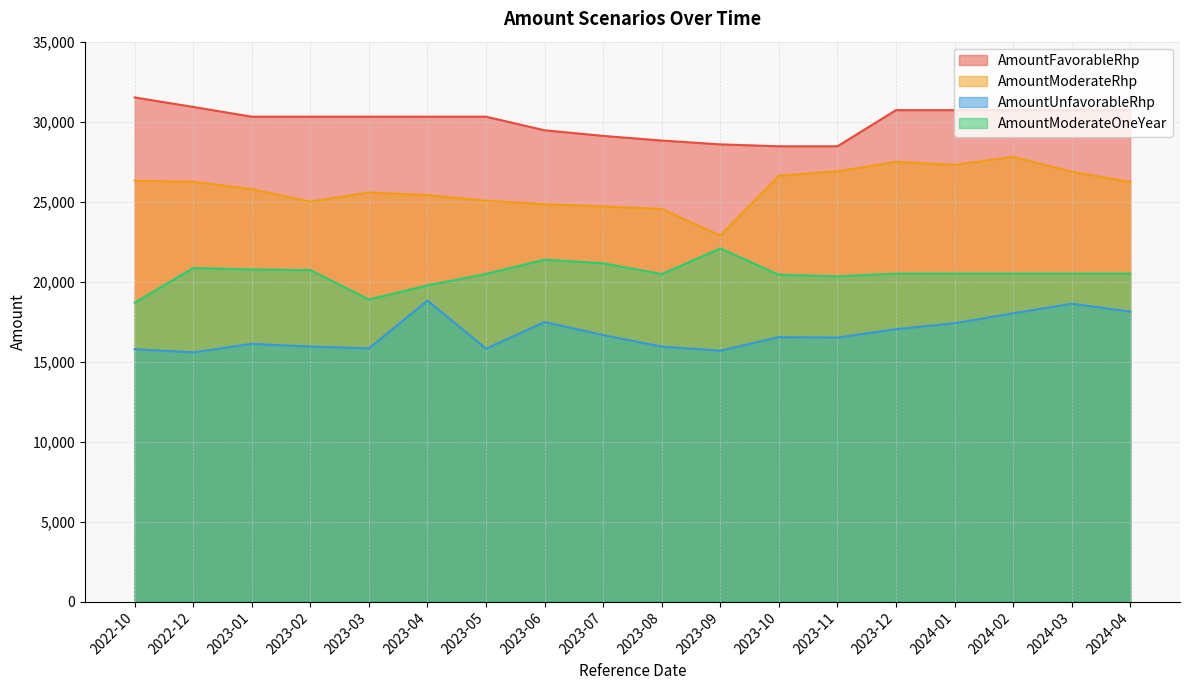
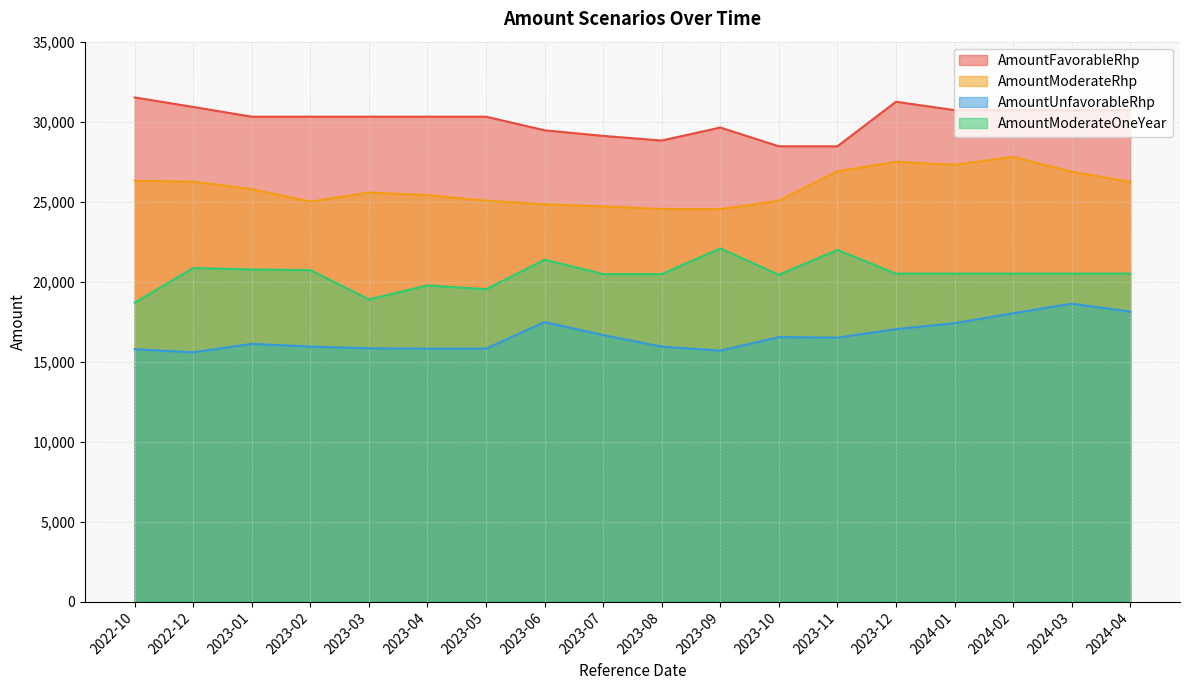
  {
    "AmountFavorableRhp": {
      "2022-10": "31,500",
      "2022-12": "30,900",
      "2023-01": "30,300",
      "2023-02": "30,300",
      "2023-03": "30,300",
      "2023-04": "30,300",
      "2023-05": "30,300",
      "2023-06": "29,500",
      "2023-07": "29,100",
      "2023-08": "28,800",
-     "2023-09": "28,600",
+     "2023-09": "29,600",
      "2023-10": "28,500",
      "2023-11": "28,500",
-     "2023-12": "30,700"
+     "2023-12": "31,200"
    },
    "AmountModerateRhp": {
      "2022-10": "26,300",
      "2022-12": "26,300",
      "2023-01": "25,800",
      "2023-02": "25,000",
      "2023-03": "25,600",
      "2023-04": "25,400",
      "2023-05": "25,100",
      "2023-06": "24,800",
      "2023-07": "24,700",
      "2023-08": "24,500",
-     "2023-09": "22,900",
-     "2023-10": "26,600",
+     "2023-09": "24,500",
+     "2023-10": "25,100",
      "2023-11": "26,900",
      "2023-12": "27,500",
      "2024-01": "27,300",
      "2024-02": "27,800",
      "2024-03": "26,900",
      "2024-04": "26,200"
    },
    "AmountUnfavorableRhp": {
      "2022-10": "15,800",
      "2022-12": "15,600",
      "2023-01": "16,100",
      "2023-02": "15,900",
      "2023-03": "15,800",
-     "2023-04": "18,800",
+     "2023-04": "15,800",
      "2023-05": "15,800",
      "2023-06": "17,500",
      "2023-07": "16,700",
      "2023-08": "15,900",
      "2023-09": "15,700",
      "2023-10": "16,500",
      "2023-11": "16,500",
      "2023-12": "17,000",
      "2024-01": "17,400",
      "2024-02": "18,000",
      "2024-03": "18,600",
      "2024-04": "18,100"
    },
    "AmountModerateOneYear": {
      "2022-10": "18,700",
      "2022-12": "20,900",
      "2023-01": "20,800",
      "2023-02": "20,700",
      "2023-03": "18,900",
      "2023-04": "19,800",
-     "2023-05": "20,500",
+     "2023-05": "19,500",
      "2023-06": "21,400",
-     "2023-07": "21,100",
+     "2023-07": "20,500",
      "2023-08": "20,500",
      "2023-09": "22,100",
      "2023-10": "20,400",
-     "2023-11": "20,300",
+     "2023-11": "22,000",
      "2023-12": "20,500",
      "2024-01": "20,500",
      "2024-02": "20,500",
      "2024-03": "20,500",
      "2024-04": "20,500"
    }
  }
